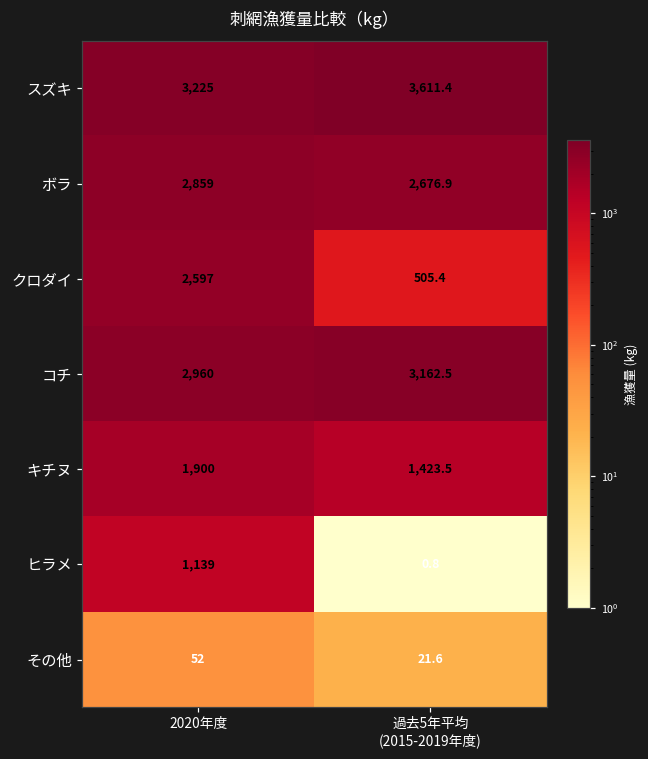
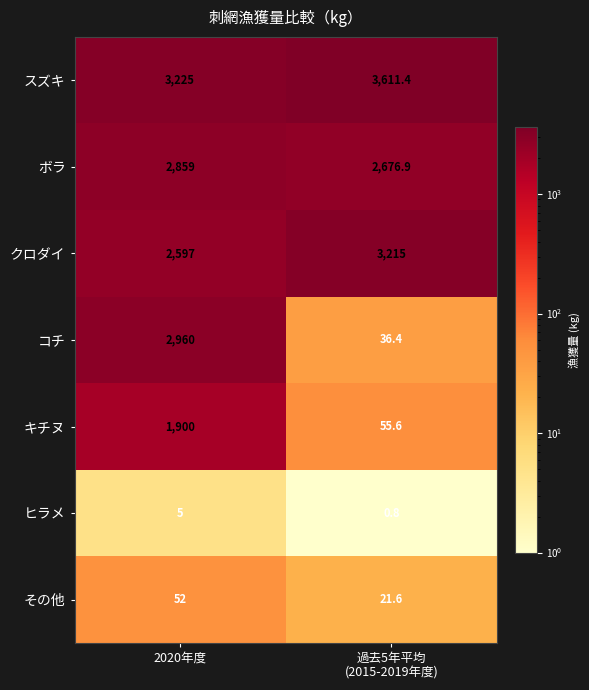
  {
    "スズキ": {
      "2020年度": "3,225",
      "過去5年平均 (2015-2019年度)": "3,611.4"
    },
    "ボラ": {
      "2020年度": "2,859",
      "過去5年平均 (2015-2019年度)": "2,676.9"
    },
    "クロダイ": {
      "2020年度": "2,597",
-     "過去5年平均 (2015-2019年度)": "505.4"
+     "過去5年平均 (2015-2019年度)": "3,215"
    },
    "コチ": {
      "2020年度": "2,960",
-     "過去5年平均 (2015-2019年度)": "3,162.5"
+     "過去5年平均 (2015-2019年度)": "36.4"
    },
    "キチヌ": {
      "2020年度": "1,900",
-     "過去5年平均 (2015-2019年度)": "1,423.5"
+     "過去5年平均 (2015-2019年度)": "55.6"
    },
    "ヒラメ": {
-     "2020年度": "1,139",
+     "2020年度": "5",
      "過去5年平均 (2015-2019年度)": "0.8"
    },
    "その他": {
      "2020年度": "52",
      "過去5年平均 (2015-2019年度)": "21.6"
    }
  }
